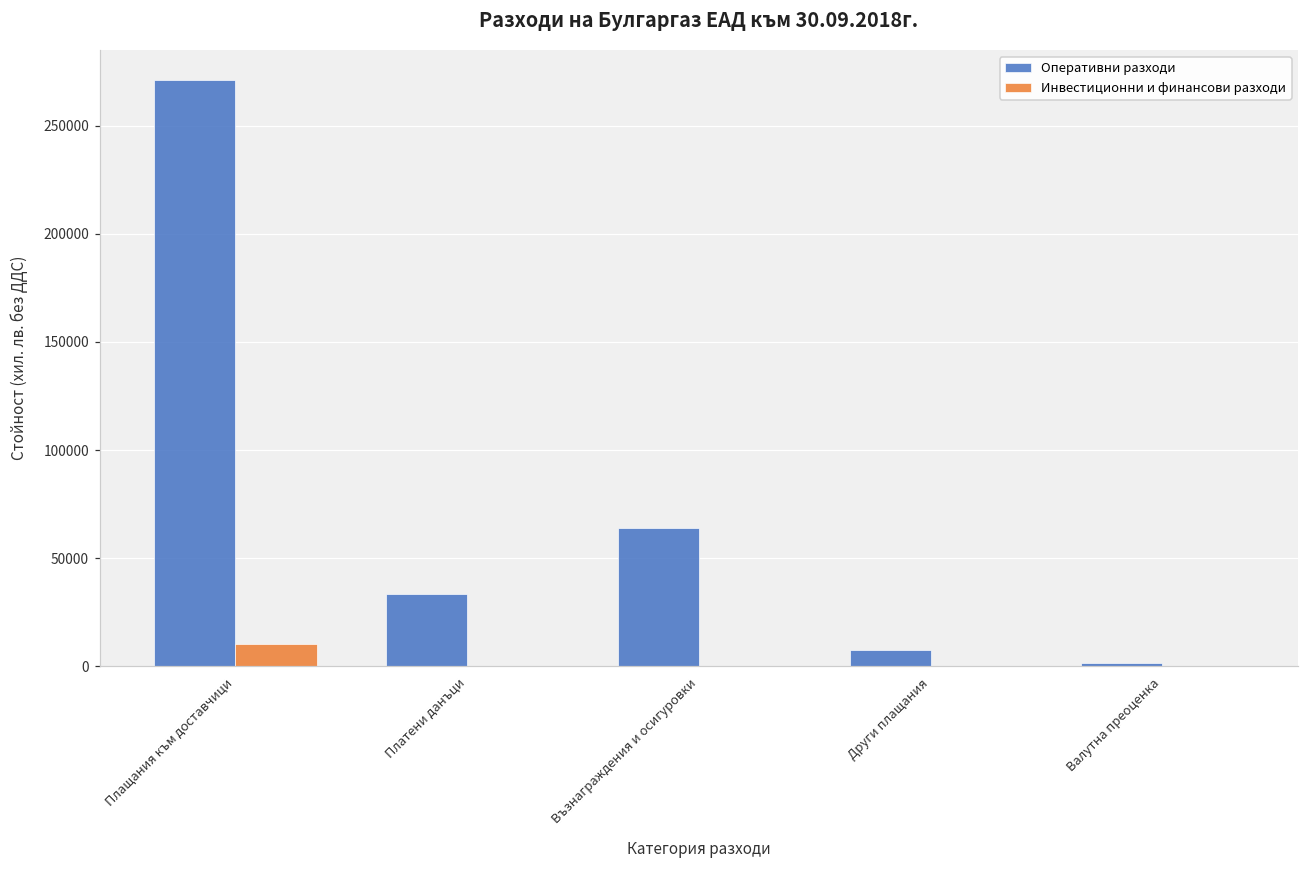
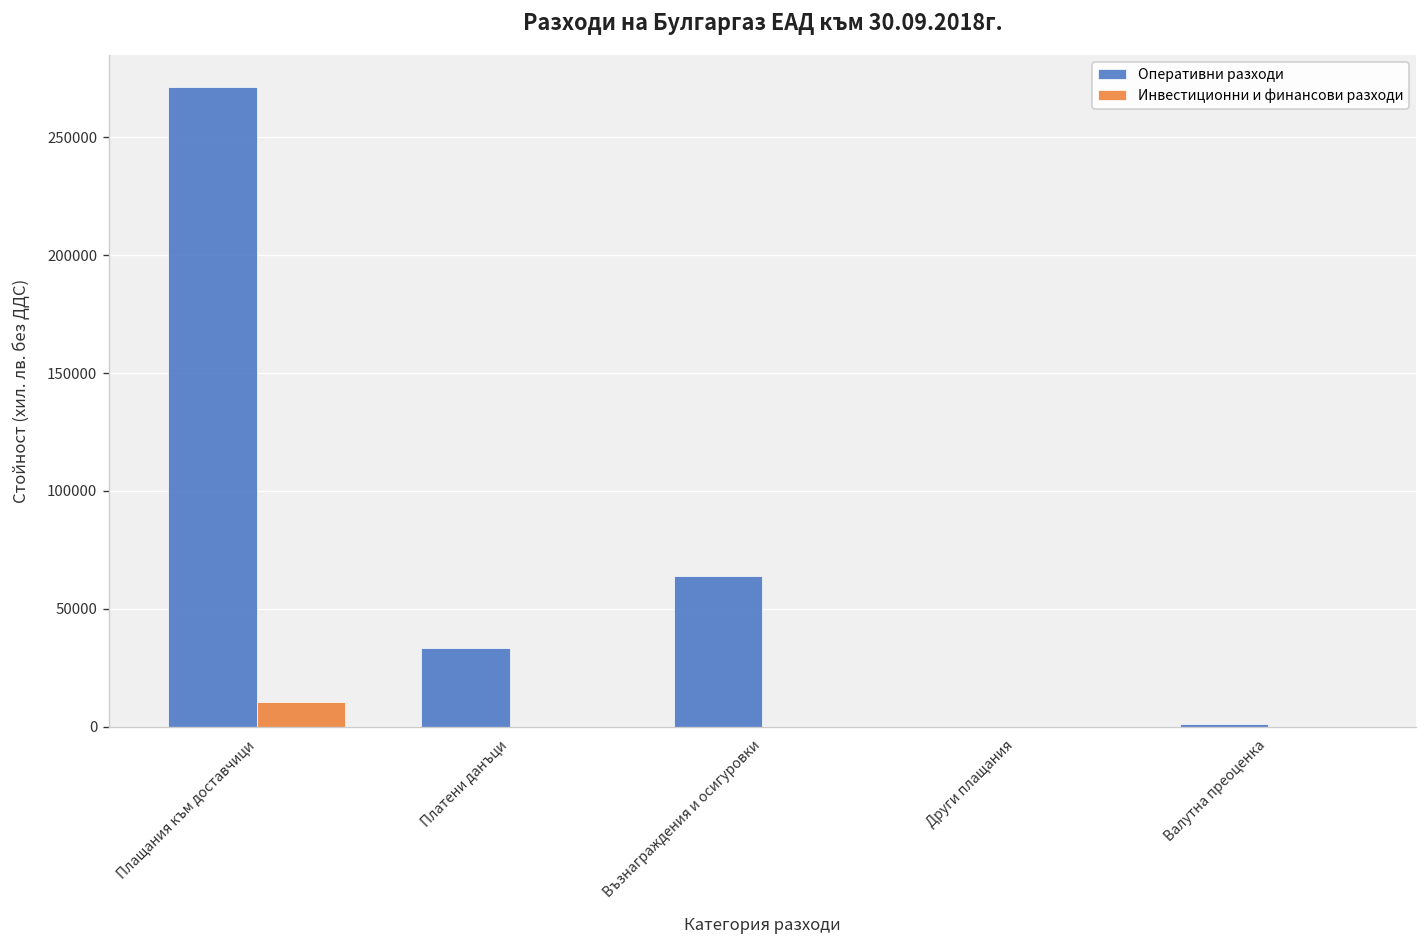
  {
    "Оперативни разходи": {
      "Плащания към доставчици": 271000,
      "Платени данъци": 33000,
      "Възнаграждения и осигуровки": 64000,
-     "Други плащания": 8000,
+     "Други плащания": 0,
      "Валутна преоценка": 1000
    },
    "Инвестиционни и финансови разходи": {
      "Плащания към доставчици": 10000,
      "Платени данъци": 0,
      "Възнаграждения и осигуровки": 0,
      "Валутна преоценка": 0
    }
  }
